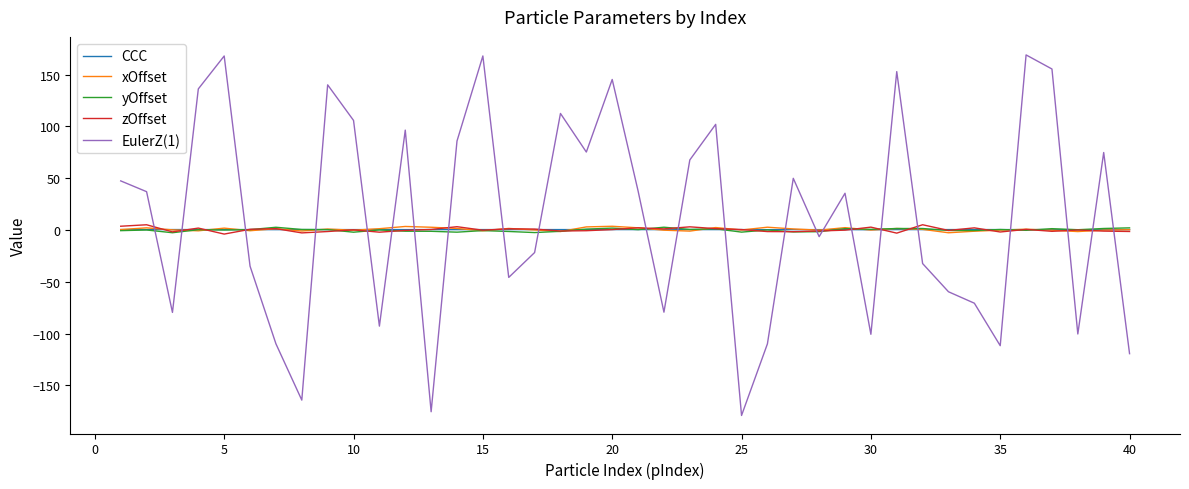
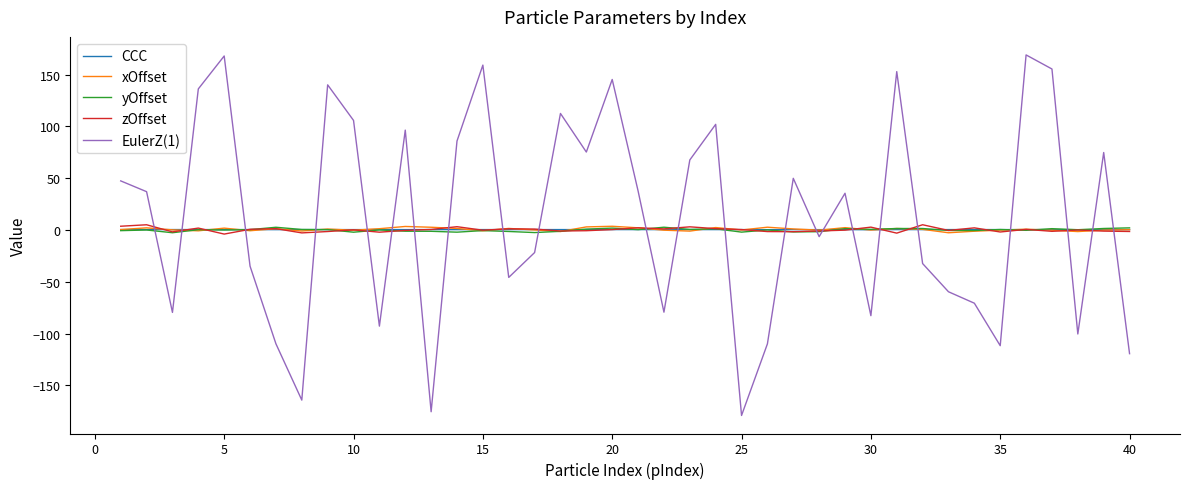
  {
    "zOffset": {
      "5": -4
    },
    "EulerZ(1)": {
      "5": 168,
      "10": 106,
-     "15": 168,
+     "15": 159,
      "20": 145,
      "25": -179,
-     "30": -101,
+     "30": -83,
      "35": -112,
      "40": -119
    }
  }
